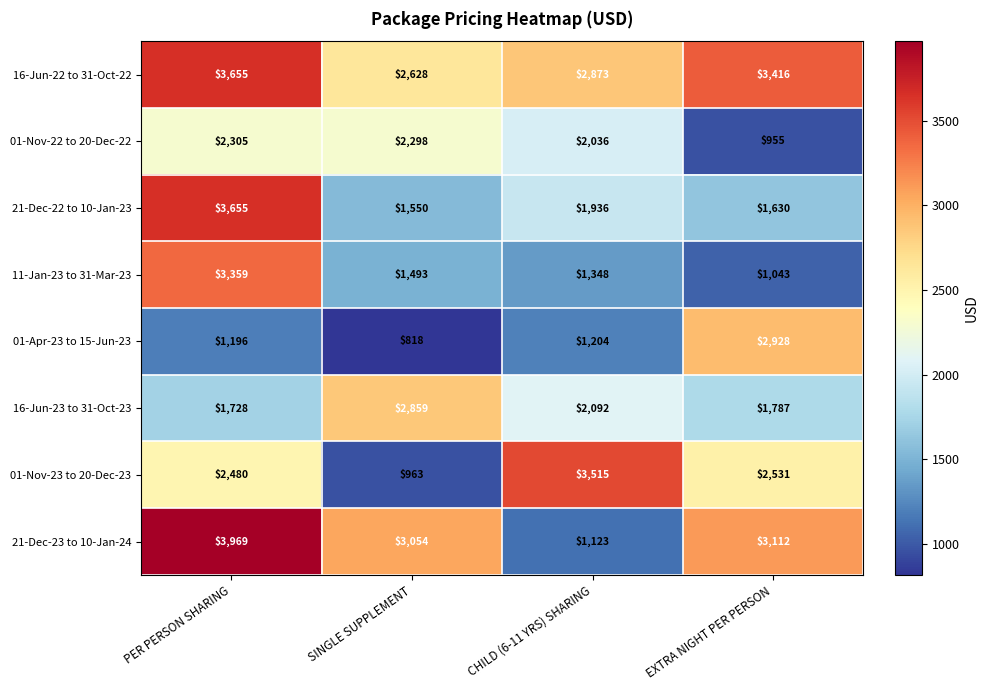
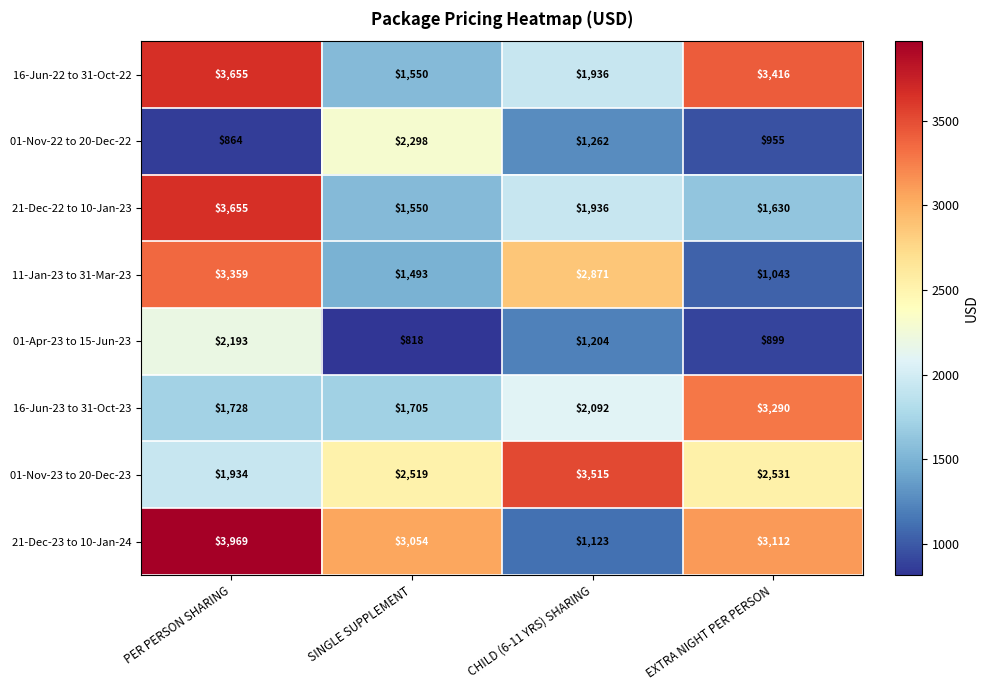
  {
    "16-Jun-22 to 31-Oct-22": {
      "PER PERSON SHARING": "$3,655",
-     "SINGLE SUPPLEMENT": "$2,628",
-     "CHILD (6-11 YRS) SHARING": "$2,873",
+     "SINGLE SUPPLEMENT": "$1,550",
+     "CHILD (6-11 YRS) SHARING": "$1,936",
      "EXTRA NIGHT PER PERSON": "$3,416"
    },
    "01-Nov-22 to 20-Dec-22": {
-     "PER PERSON SHARING": "$2,305",
+     "PER PERSON SHARING": "$864",
      "SINGLE SUPPLEMENT": "$2,298",
-     "CHILD (6-11 YRS) SHARING": "$2,036",
+     "CHILD (6-11 YRS) SHARING": "$1,262",
      "EXTRA NIGHT PER PERSON": "$955"
    },
    "21-Dec-22 to 10-Jan-23": {
      "PER PERSON SHARING": "$3,655",
      "SINGLE SUPPLEMENT": "$1,550",
      "CHILD (6-11 YRS) SHARING": "$1,936",
      "EXTRA NIGHT PER PERSON": "$1,630"
    },
    "11-Jan-23 to 31-Mar-23": {
      "PER PERSON SHARING": "$3,359",
      "SINGLE SUPPLEMENT": "$1,493",
-     "CHILD (6-11 YRS) SHARING": "$1,348",
+     "CHILD (6-11 YRS) SHARING": "$2,871",
      "EXTRA NIGHT PER PERSON": "$1,043"
    },
    "01-Apr-23 to 15-Jun-23": {
-     "PER PERSON SHARING": "$1,196",
+     "PER PERSON SHARING": "$2,193",
      "SINGLE SUPPLEMENT": "$818",
      "CHILD (6-11 YRS) SHARING": "$1,204",
-     "EXTRA NIGHT PER PERSON": "$2,928"
+     "EXTRA NIGHT PER PERSON": "$899"
    },
    "16-Jun-23 to 31-Oct-23": {
      "PER PERSON SHARING": "$1,728",
-     "SINGLE SUPPLEMENT": "$2,859",
+     "SINGLE SUPPLEMENT": "$1,705",
      "CHILD (6-11 YRS) SHARING": "$2,092",
-     "EXTRA NIGHT PER PERSON": "$1,787"
+     "EXTRA NIGHT PER PERSON": "$3,290"
    },
    "01-Nov-23 to 20-Dec-23": {
-     "PER PERSON SHARING": "$2,480",
-     "SINGLE SUPPLEMENT": "$963",
+     "PER PERSON SHARING": "$1,934",
+     "SINGLE SUPPLEMENT": "$2,519",
      "CHILD (6-11 YRS) SHARING": "$3,515",
      "EXTRA NIGHT PER PERSON": "$2,531"
    },
    "21-Dec-23 to 10-Jan-24": {
      "PER PERSON SHARING": "$3,969",
      "SINGLE SUPPLEMENT": "$3,054",
      "CHILD (6-11 YRS) SHARING": "$1,123",
      "EXTRA NIGHT PER PERSON": "$3,112"
    }
  }
